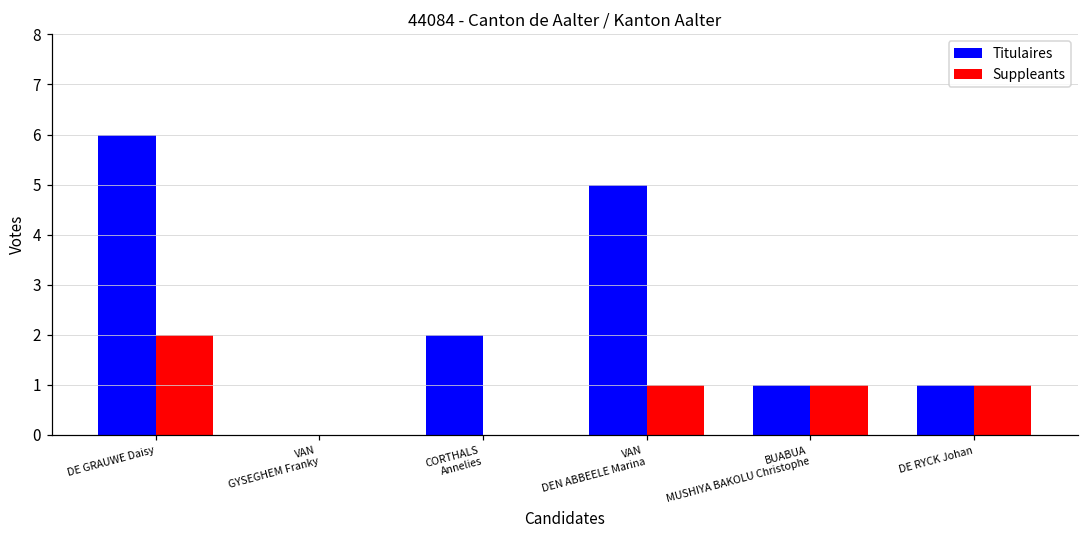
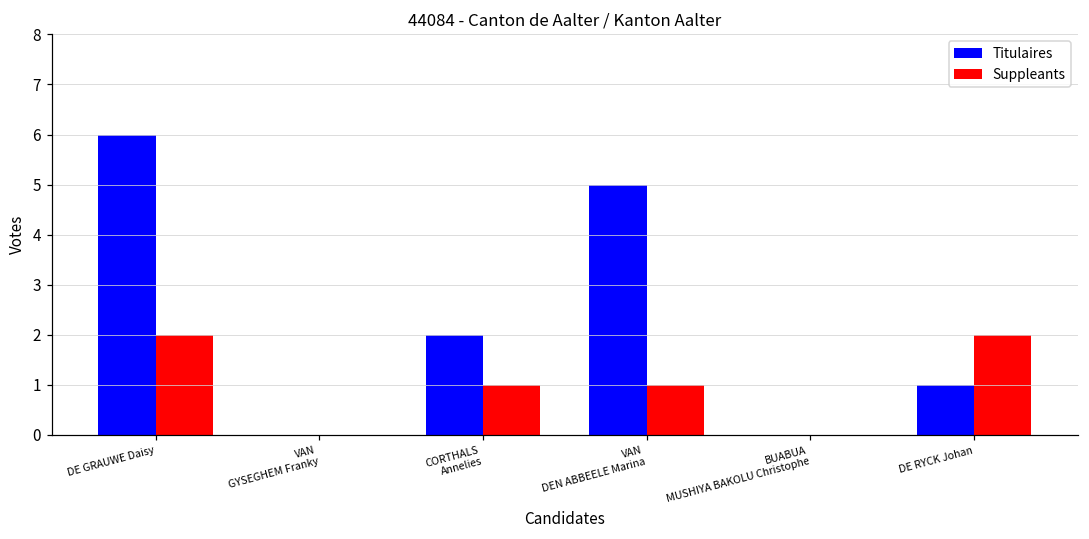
  {
    "Titulaires": {
      "DE GRAUWE Daisy": 6,
      "VAN GYSEGHEM Franky": 0,
      "CORTHALS Annelies": 2,
      "VAN DEN ABBEELE Marina": 5,
-     "BUABUA MUSHIYA BAKOLU Christophe": 1,
+     "BUABUA MUSHIYA BAKOLU Christophe": 0,
      "DE RYCK Johan": 1
    },
    "Suppleants": {
      "DE GRAUWE Daisy": 2,
      "VAN GYSEGHEM Franky": 0,
-     "CORTHALS Annelies": 0,
+     "CORTHALS Annelies": 1,
      "VAN DEN ABBEELE Marina": 1,
-     "BUABUA MUSHIYA BAKOLU Christophe": 1,
-     "DE RYCK Johan": 1
+     "BUABUA MUSHIYA BAKOLU Christophe": 0,
+     "DE RYCK Johan": 2
    }
  }
